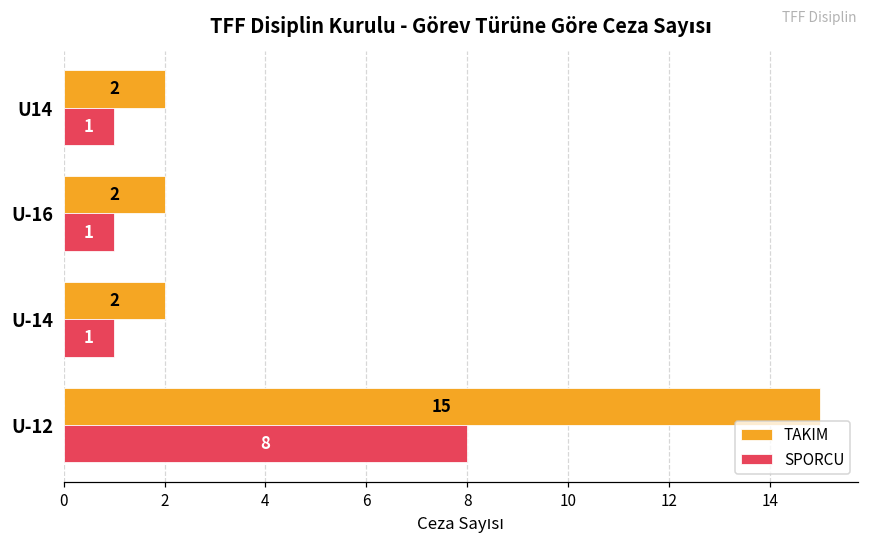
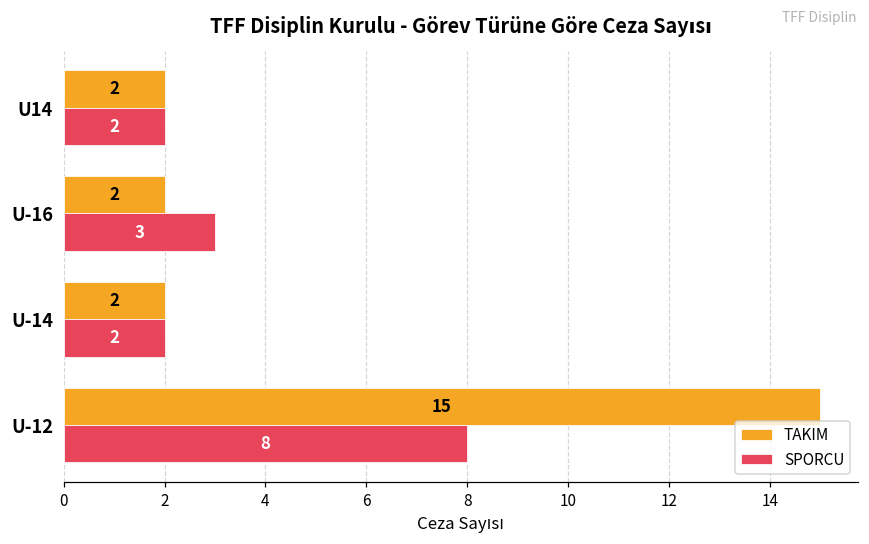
  {
    "TAKIM": {
      "U14": 2,
      "U-16": 2,
      "U-14": 2,
      "U-12": 15
    },
    "SPORCU": {
-     "U14": 1,
-     "U-16": 1,
-     "U-14": 1,
+     "U14": 2,
+     "U-16": 3,
+     "U-14": 2,
      "U-12": 8
    }
  }
